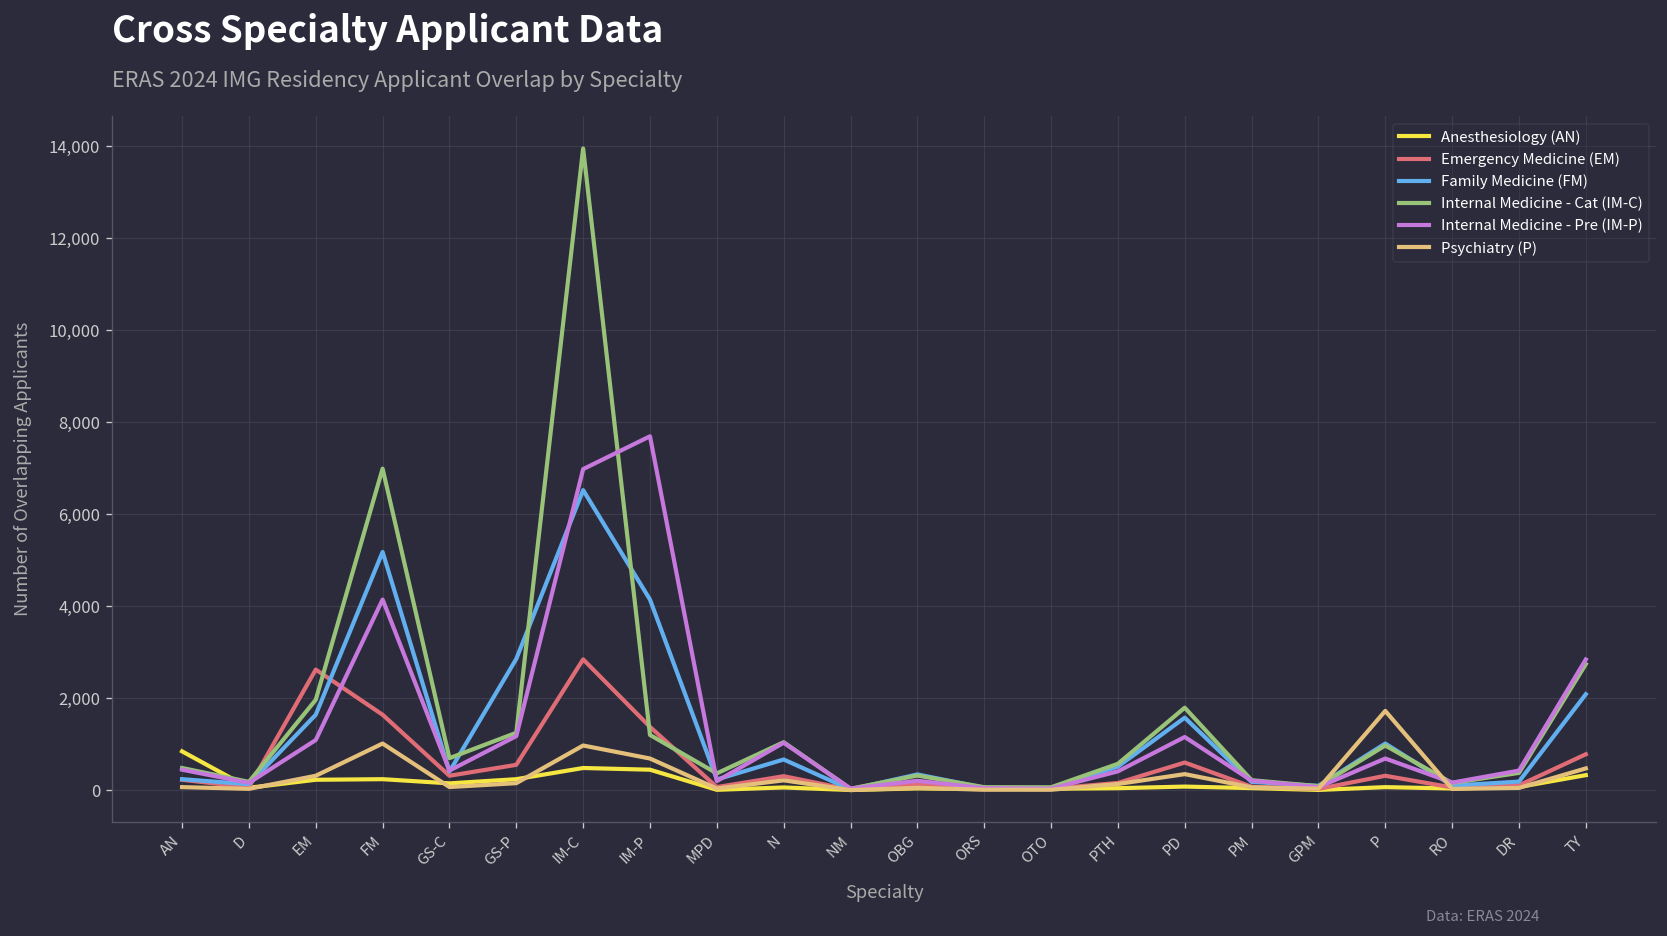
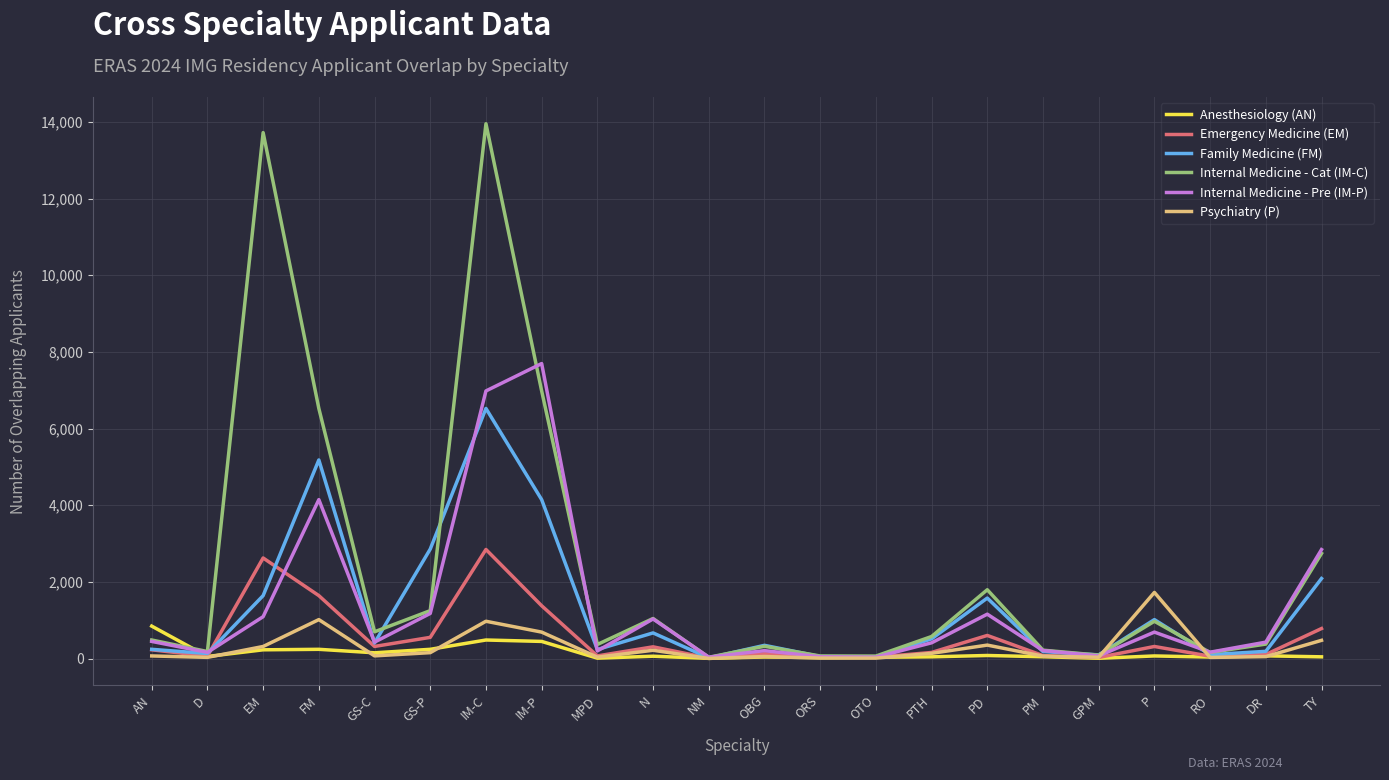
  {
    "Anesthesiology (AN)": {
      "AN": "800",
      "EM": "200",
      "FM": "200",
      "GS-C": "100",
      "GS-P": "200",
      "IM-C": "500",
      "IM-P": "400",
      "N": "100",
      "PTH": "0",
      "PD": "100",
      "P": "100",
-     "TY": "300"
+     "TY": "0"
    },
    "Emergency Medicine (EM)": {
      "EM": "2,600",
      "FM": "1,600",
      "GS-C": "300",
      "GS-P": "600",
      "IM-C": "2,800",
      "IM-P": "1,400",
      "N": "300",
      "OBG": "100",
      "PD": "600",
      "P": "300",
      "TY": "800"
    },
    "Family Medicine (FM)": {
      "EM": "1,600",
      "FM": "5,200",
      "GS-P": "2,900",
      "IM-C": "6,500",
      "IM-P": "4,100",
      "N": "700",
      "PD": "1,600",
      "DR": "200",
      "TY": "2,100"
    },
    "Internal Medicine - Cat (IM-C)": {
-     "EM": "2,000",
-     "FM": "7,000",
+     "EM": "13,700",
+     "FM": "6,500",
      "GS-C": "700",
      "GS-P": "1,200",
      "IM-C": "14,000",
-     "IM-P": "1,200",
+     "IM-P": "7,000",
      "MPD": "400",
      "PD": "1,800",
      "TY": "2,700"
    },
    "Internal Medicine - Pre (IM-P)": {
      "EM": "1,100",
      "FM": "4,100",
      "GS-P": "1,200",
      "IM-C": "7,000",
      "IM-P": "7,700",
      "OBG": "200",
      "PTH": "400",
      "PD": "1,200",
      "P": "700",
      "TY": "2,800"
    },
    "Psychiatry (P)": {
      "AN": "100",
      "EM": "300",
      "FM": "1,000",
      "GS-C": "100",
      "GS-P": "200",
      "IM-C": "1,000",
      "IM-P": "700",
      "N": "200",
      "PD": "400",
      "P": "1,700",
      "TY": "500"
    }
  }
